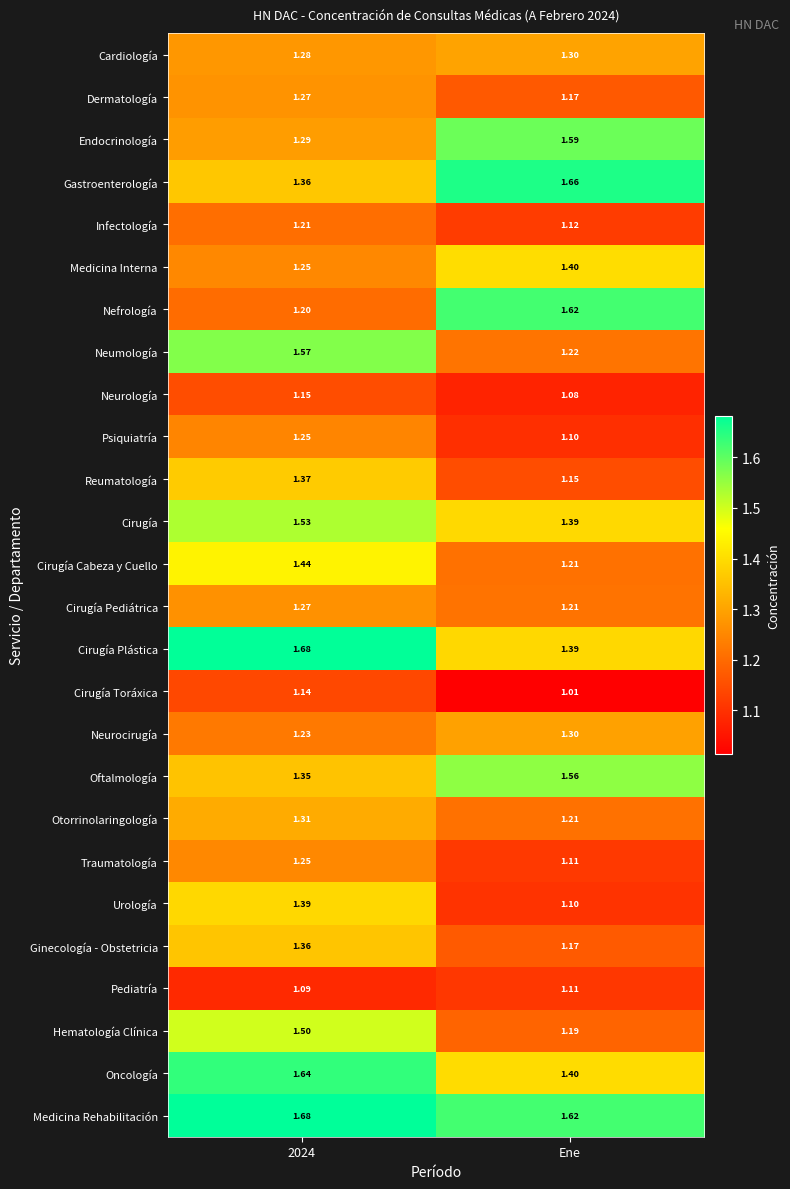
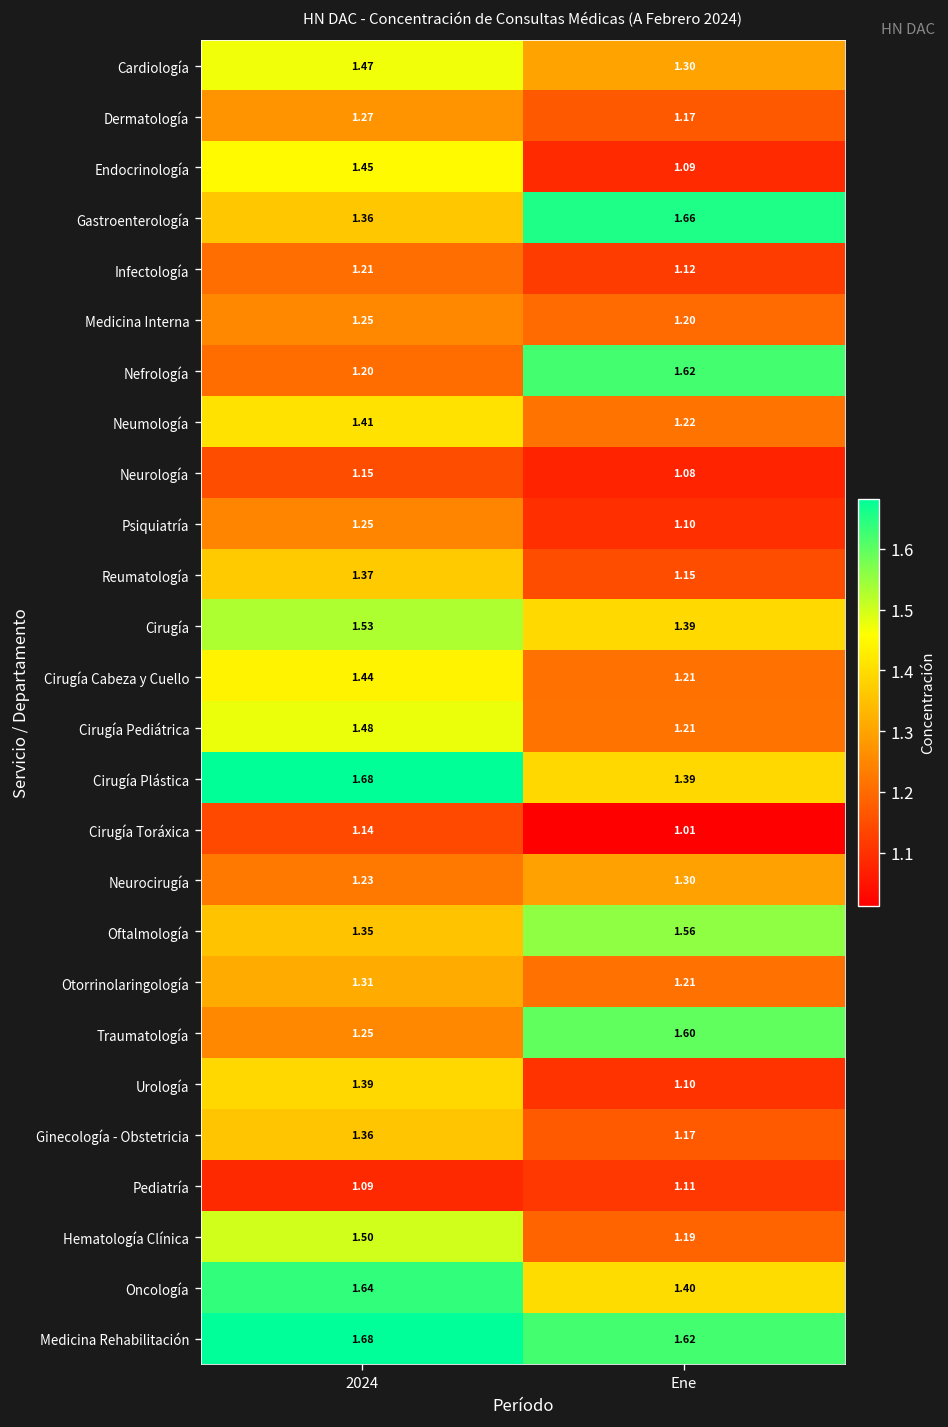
  {
    "Cardiología": {
-     "2024": 1.28,
+     "2024": 1.47,
      "Ene": 1.30
    },
    "Dermatología": {
      "2024": 1.27,
      "Ene": 1.17
    },
    "Endocrinología": {
-     "2024": 1.29,
-     "Ene": 1.59
+     "2024": 1.45,
+     "Ene": 1.09
    },
    "Gastroenterología": {
      "2024": 1.36,
      "Ene": 1.66
    },
    "Infectología": {
      "2024": 1.21,
      "Ene": 1.12
    },
    "Medicina Interna": {
      "2024": 1.25,
-     "Ene": 1.40
+     "Ene": 1.20
    },
    "Nefrología": {
      "2024": 1.20,
      "Ene": 1.62
    },
    "Neumología": {
-     "2024": 1.57,
+     "2024": 1.41,
      "Ene": 1.22
    },
    "Neurología": {
      "2024": 1.15,
      "Ene": 1.08
    },
    "Psiquiatría": {
      "2024": 1.25,
      "Ene": 1.10
    },
    "Reumatología": {
      "2024": 1.37,
      "Ene": 1.15
    },
    "Cirugía": {
      "2024": 1.53,
      "Ene": 1.39
    },
    "Cirugía Cabeza y Cuello": {
      "2024": 1.44,
      "Ene": 1.21
    },
    "Cirugía Pediátrica": {
-     "2024": 1.27,
+     "2024": 1.48,
      "Ene": 1.21
    },
    "Cirugía Plástica": {
      "2024": 1.68,
      "Ene": 1.39
    },
    "Cirugía Toráxica": {
      "2024": 1.14,
      "Ene": 1.01
    },
    "Neurocirugía": {
      "2024": 1.23,
      "Ene": 1.30
    },
    "Oftalmología": {
      "2024": 1.35,
      "Ene": 1.56
    },
    "Otorrinolaringología": {
      "2024": 1.31,
      "Ene": 1.21
    },
    "Traumatología": {
      "2024": 1.25,
-     "Ene": 1.11
+     "Ene": 1.60
    },
    "Urología": {
      "2024": 1.39,
      "Ene": 1.10
    },
    "Ginecología - Obstetricia": {
      "2024": 1.36,
      "Ene": 1.17
    },
    "Pediatría": {
      "2024": 1.09,
      "Ene": 1.11
    },
    "Hematología Clínica": {
      "2024": 1.50,
      "Ene": 1.19
    },
    "Oncología": {
      "2024": 1.64,
      "Ene": 1.40
    },
    "Medicina Rehabilitación": {
      "2024": 1.68,
      "Ene": 1.62
    }
  }
